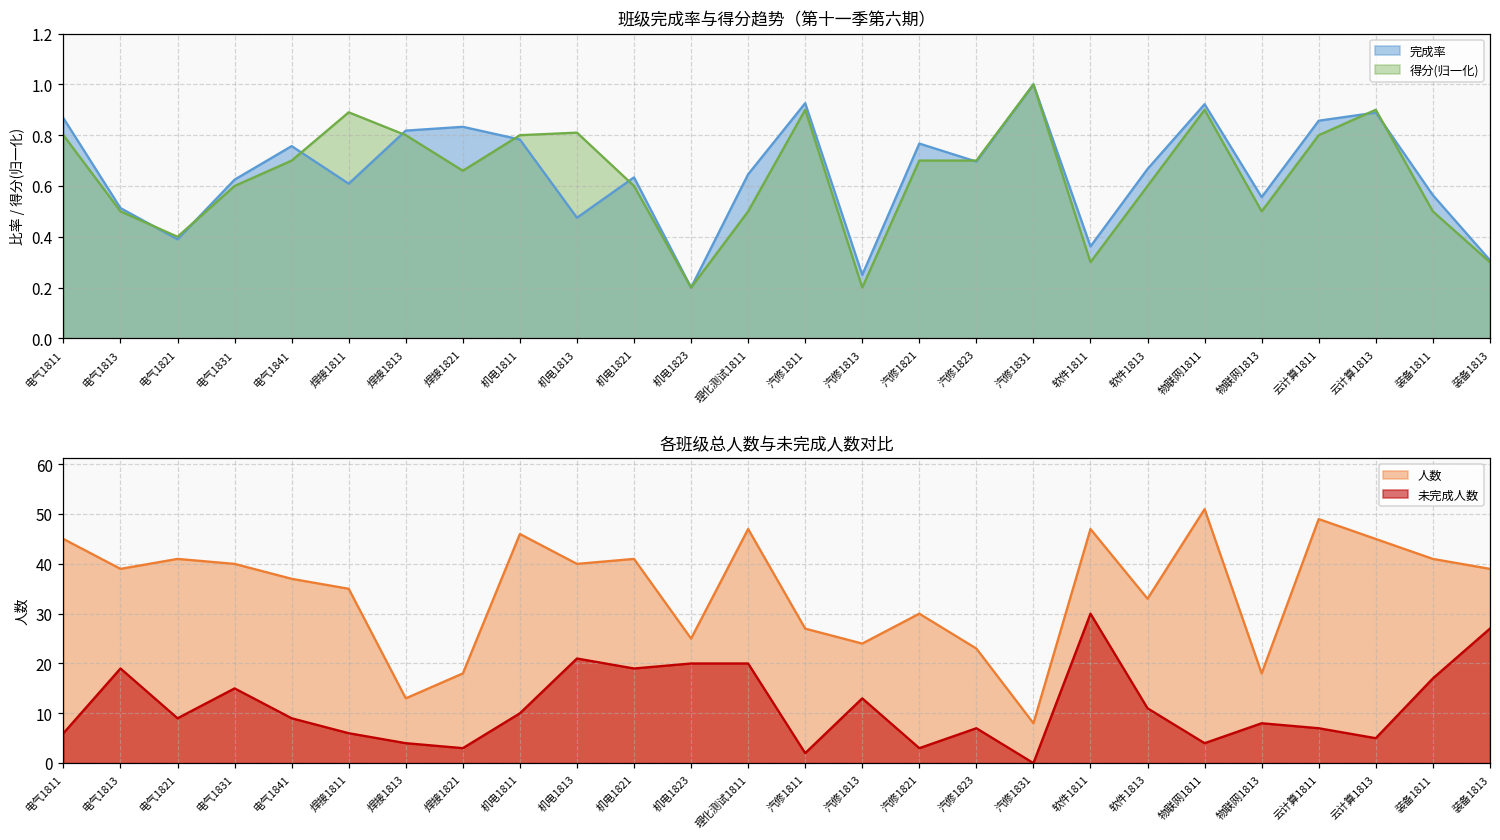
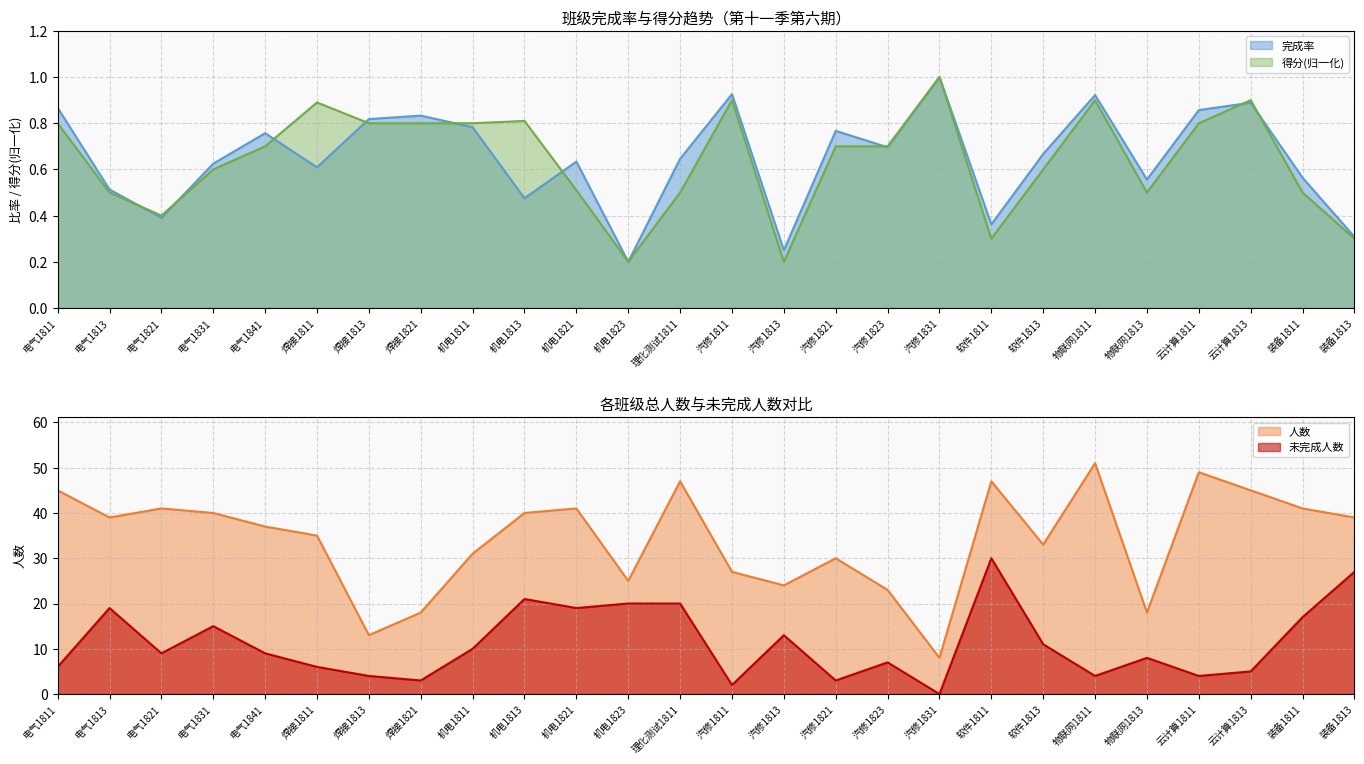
  {
    "班级完成率与得分趋势（第十一季第六期）": {
      "完成率": {
        "电气1811": 0.87,
        "电气1813": 0.51,
        "电气1831": 0.63,
        "电气1841": 0.76,
        "焊接1811": 0.61,
        "焊接1813": 0.82,
        "焊接1821": 0.83,
        "机电1811": 0.78,
        "机电1813": 0.48,
        "机电1821": 0.63,
        "理化测试1811": 0.65,
        "汽修1811": 0.93,
        "汽修1813": 0.25,
        "汽修1821": 0.77,
        "软件1811": 0.36,
        "软件1813": 0.67,
        "物联网1811": 0.92,
        "物联网1813": 0.56,
        "云计算1811": 0.86,
        "装备1811": 0.56
      },
      "得分(归一化)": {
        "电气1811": 0.80,
        "电气1813": 0.50,
        "电气1831": 0.60,
        "电气1841": 0.70,
        "焊接1811": 0.89,
        "焊接1813": 0.80,
-       "焊接1821": 0.66,
+       "焊接1821": 0.80,
        "机电1811": 0.80,
        "机电1813": 0.81,
-       "机电1821": 0.60,
+       "机电1821": 0.51,
        "理化测试1811": 0.50,
        "汽修1811": 0.90,
        "汽修1813": 0.20,
        "汽修1821": 0.70,
        "软件1811": 0.30,
        "软件1813": 0.60,
        "物联网1811": 0.90,
        "物联网1813": 0.50,
        "云计算1811": 0.80,
        "装备1811": 0.50
      }
    },
    "各班级总人数与未完成人数对比": {
      "人数": {
        "电气1811": 45,
        "电气1813": 39,
        "电气1821": 41,
        "电气1831": 40,
        "电气1841": 37,
        "焊接1811": 35,
        "焊接1813": 13,
        "焊接1821": 18,
-       "机电1811": 46,
+       "机电1811": 31,
        "机电1813": 40,
        "机电1821": 41,
        "机电1823": 25,
        "理化测试1811": 47,
        "汽修1811": 27,
        "汽修1813": 24,
        "汽修1821": 30,
        "汽修1823": 23,
        "汽修1831": 8,
        "软件1811": 47,
        "软件1813": 33,
        "物联网1811": 51,
        "物联网1813": 18,
        "云计算1811": 49,
        "云计算1813": 45,
        "装备1811": 41,
        "装备1813": 39
      },
      "未完成人数": {
        "电气1811": 6,
        "电气1813": 19,
        "电气1821": 9,
        "电气1831": 15,
        "电气1841": 9,
        "焊接1811": 6,
        "焊接1813": 4,
        "焊接1821": 3,
        "机电1811": 10,
        "机电1813": 21,
        "机电1821": 19,
        "机电1823": 20,
        "理化测试1811": 20,
        "汽修1811": 2,
        "汽修1813": 13,
        "汽修1821": 3,
        "汽修1823": 7,
        "汽修1831": 0,
        "软件1811": 30,
        "软件1813": 11,
        "物联网1811": 4,
        "物联网1813": 8,
-       "云计算1811": 7,
+       "云计算1811": 4,
        "云计算1813": 5,
        "装备1811": 17,
        "装备1813": 27
      }
    }
  }
